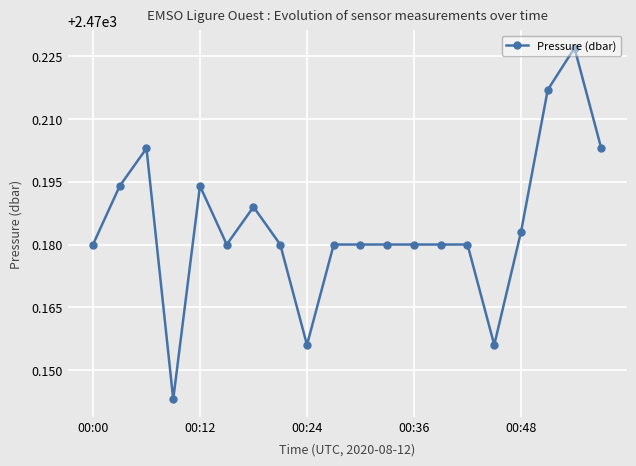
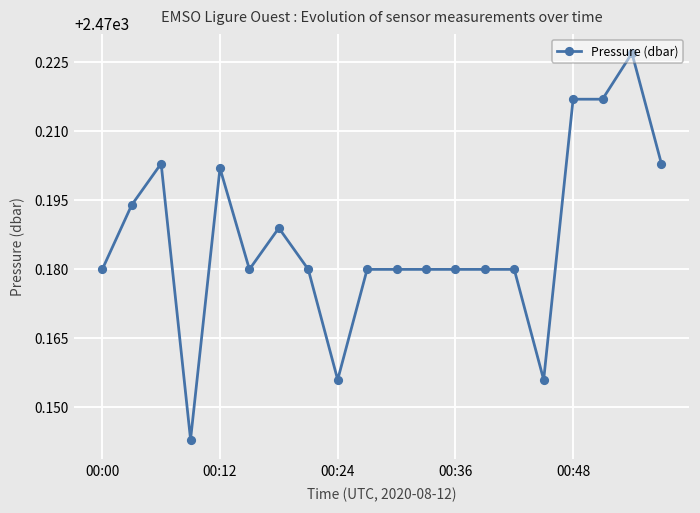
  {
    "00:00": 2470.180,
-   "00:12": 2470.194,
+   "00:12": 2470.202,
    "00:24": 2470.156,
    "00:36": 2470.180,
-   "00:48": 2470.183
+   "00:48": 2470.217
  }
